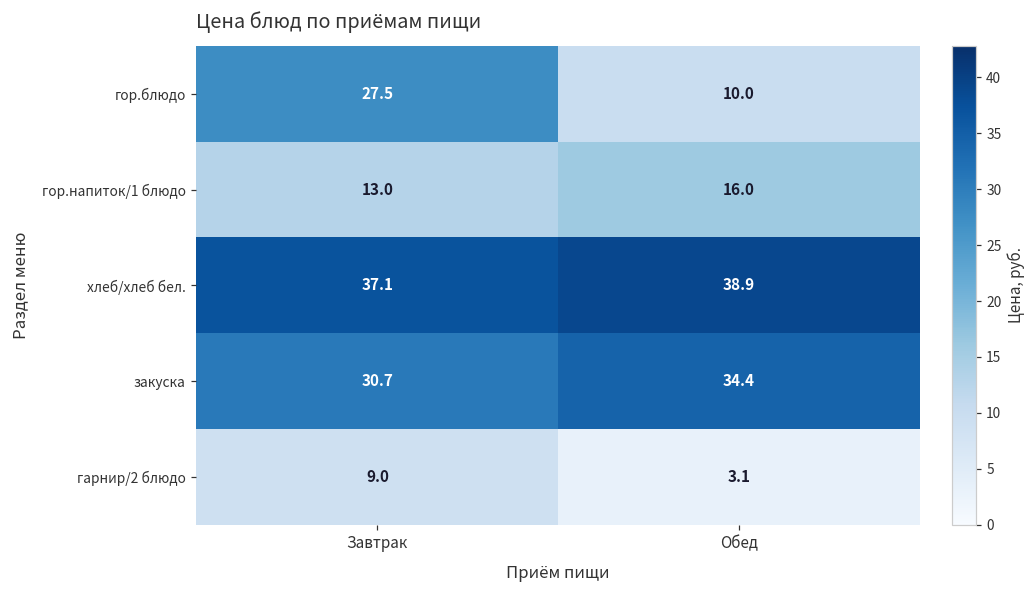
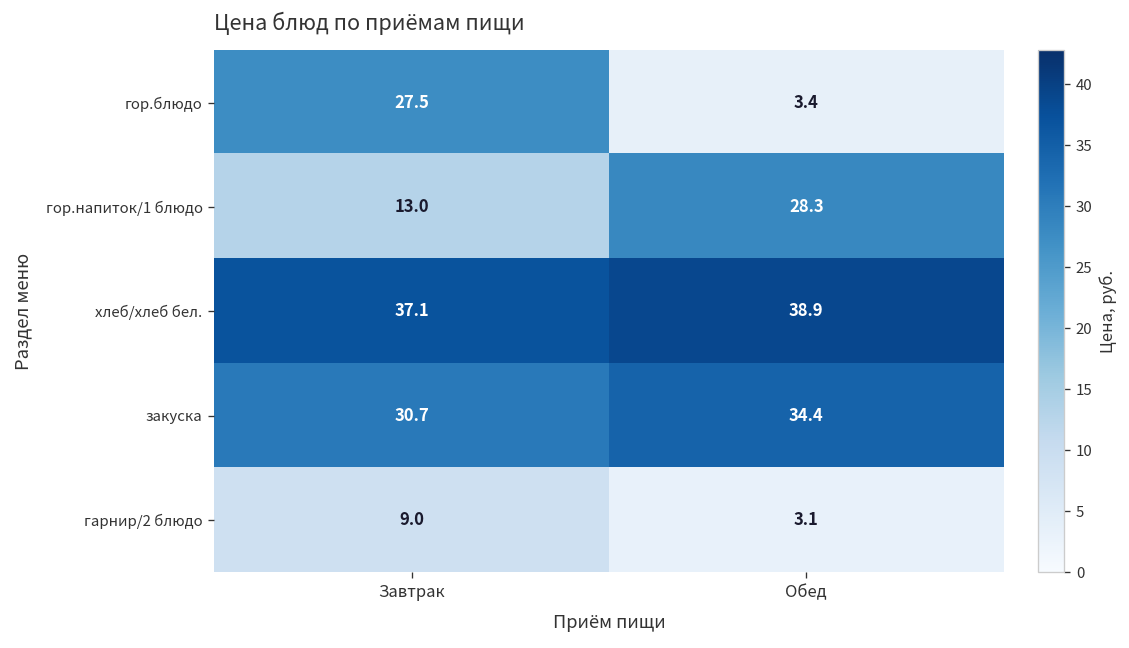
  {
    "гор.блюдо": {
      "Завтрак": 27.5,
-     "Обед": 10.0
+     "Обед": 3.4
    },
    "гор.напиток/1 блюдо": {
      "Завтрак": 13.0,
-     "Обед": 16.0
+     "Обед": 28.3
    },
    "хлеб/хлеб бел.": {
      "Завтрак": 37.1,
      "Обед": 38.9
    },
    "закуска": {
      "Завтрак": 30.7,
      "Обед": 34.4
    },
    "гарнир/2 блюдо": {
      "Завтрак": 9.0,
      "Обед": 3.1
    }
  }
